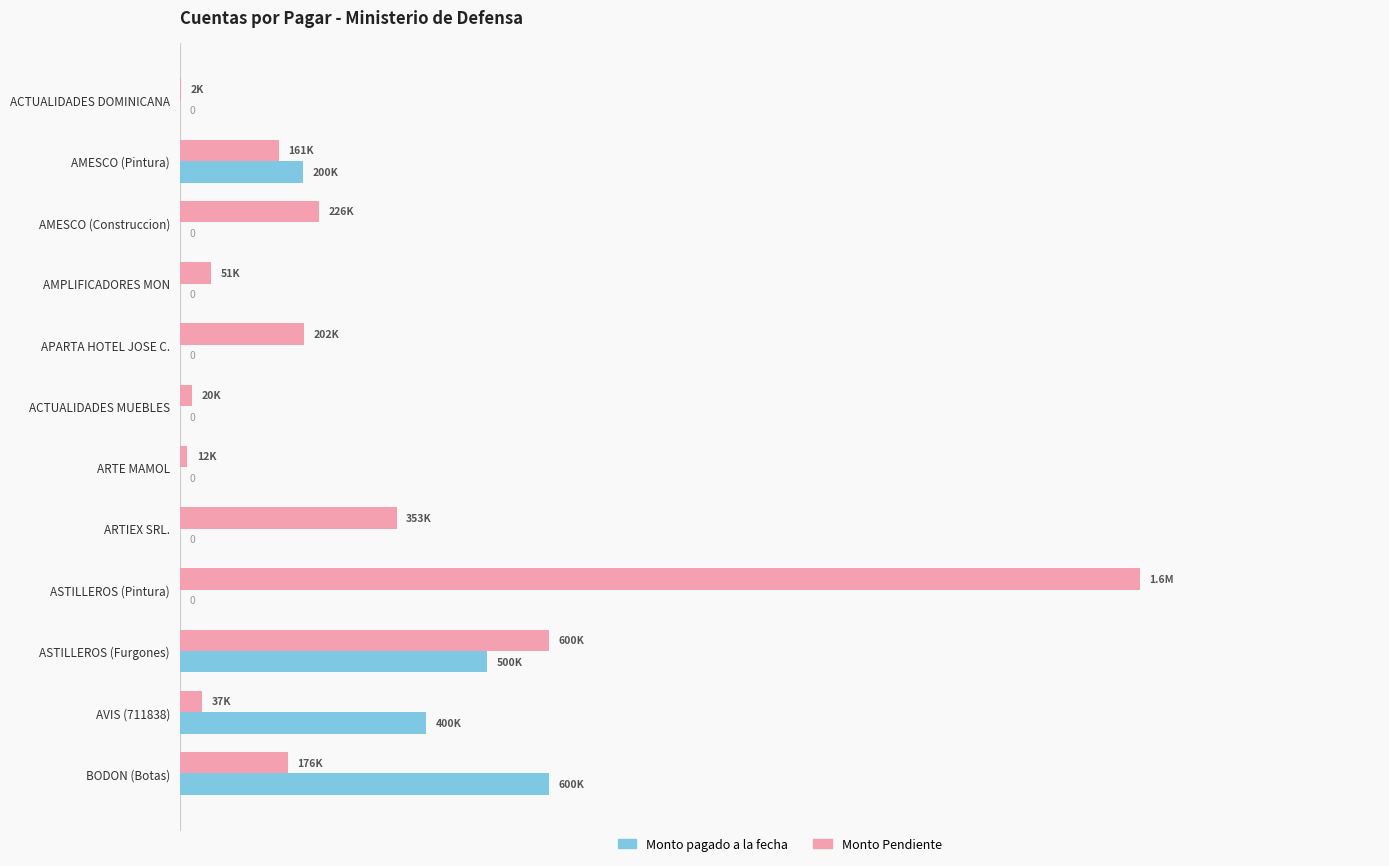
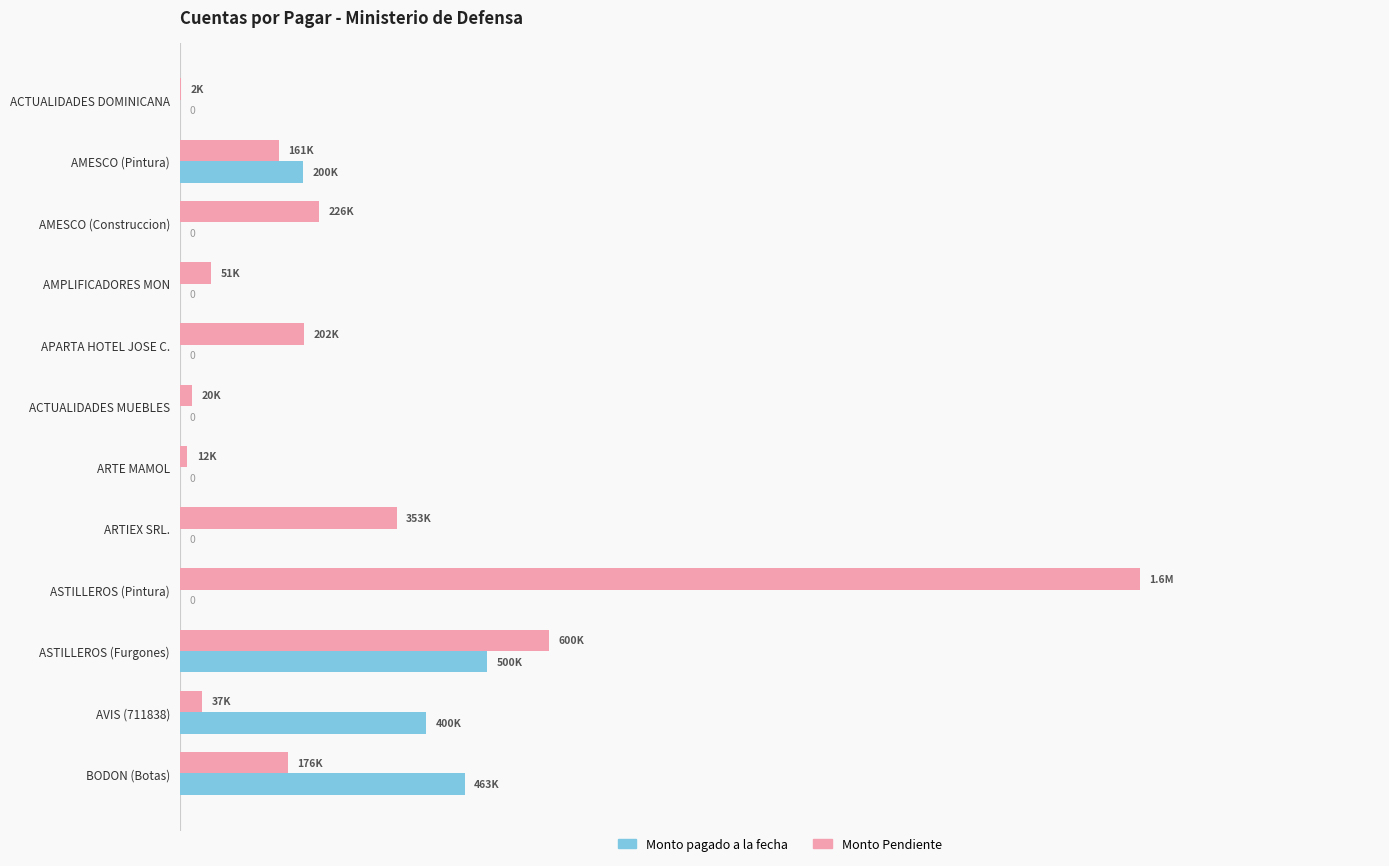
  {
    "Monto pagado a la fecha": {
      "ACTUALIDADES DOMINICANA": "0",
      "AMESCO (Pintura)": "200K",
      "AMESCO (Construccion)": "0",
      "AMPLIFICADORES MON": "0",
      "APARTA HOTEL JOSE C.": "0",
      "ACTUALIDADES MUEBLES": "0",
      "ARTE MAMOL": "0",
      "ARTIEX SRL.": "0",
      "ASTILLEROS (Pintura)": "0",
      "ASTILLEROS (Furgones)": "500K",
      "AVIS (711838)": "400K",
-     "BODON (Botas)": "600K"
+     "BODON (Botas)": "463K"
    },
    "Monto Pendiente": {
      "ACTUALIDADES DOMINICANA": "2K",
      "AMESCO (Pintura)": "161K",
      "AMESCO (Construccion)": "226K",
      "AMPLIFICADORES MON": "51K",
      "APARTA HOTEL JOSE C.": "202K",
      "ACTUALIDADES MUEBLES": "20K",
      "ARTE MAMOL": "12K",
      "ARTIEX SRL.": "353K",
      "ASTILLEROS (Pintura)": "1.6M",
      "ASTILLEROS (Furgones)": "600K",
      "AVIS (711838)": "37K",
      "BODON (Botas)": "176K"
    }
  }
